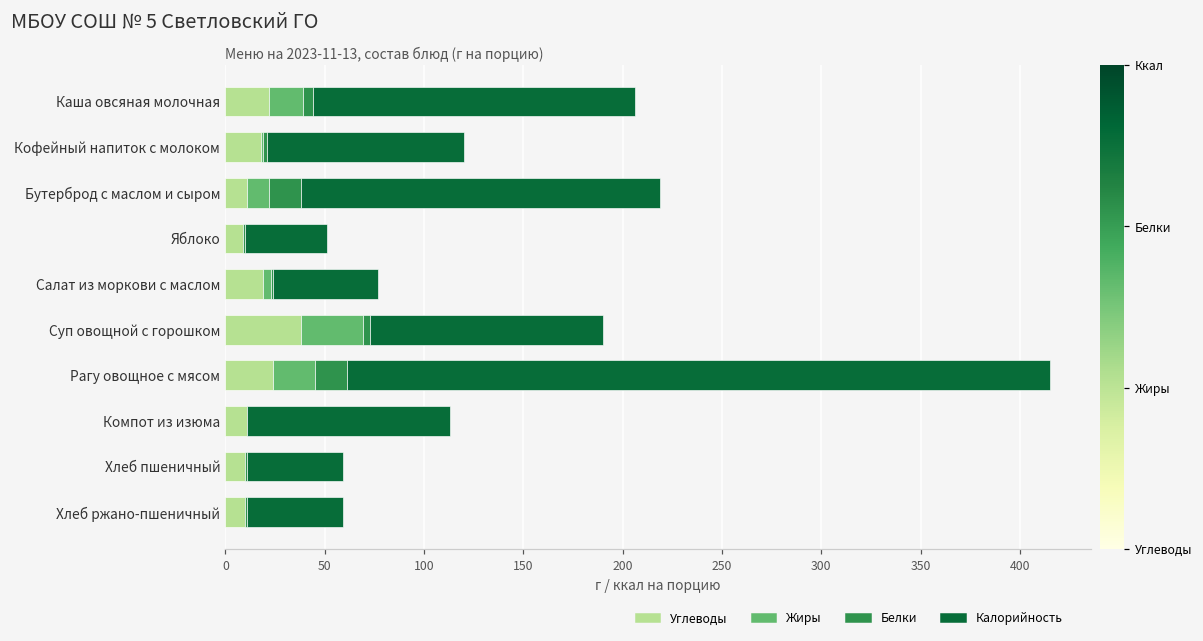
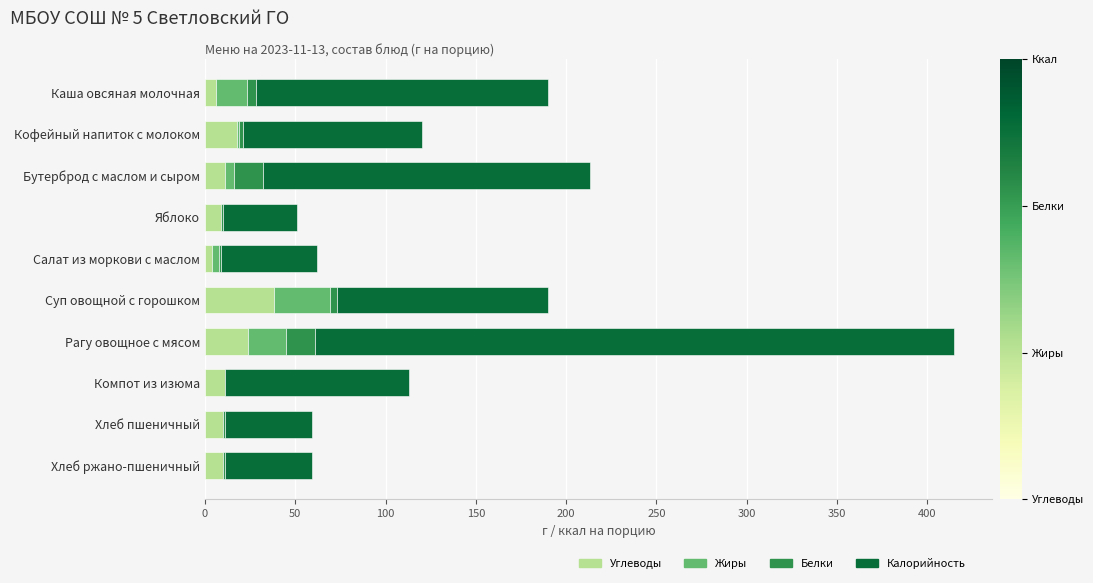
  {
    "Углеводы": {
-     "Каша овсяная молочная": 22,
+     "Каша овсяная молочная": 6,
      "Кофейный напиток с молоком": 18,
      "Бутерброд с маслом и сыром": 11,
      "Яблоко": 9,
-     "Салат из моркови с маслом": 19,
+     "Салат из моркови с маслом": 4,
      "Суп овощной с горошком": 38,
      "Рагу овощное с мясом": 24,
      "Компот из изюма": 11,
      "Хлеб пшеничный": 10,
      "Хлеб ржано-пшеничный": 10
    },
    "Жиры": {
      "Каша овсяная молочная": 17,
-     "Бутерброд с маслом и сыром": 11,
+     "Бутерброд с маслом и сыром": 5,
      "Яблоко": 0,
      "Салат из моркови с маслом": 4,
      "Суп овощной с горошком": 31,
      "Рагу овощное с мясом": 21,
      "Компот из изюма": 0,
      "Хлеб пшеничный": 0,
      "Хлеб ржано-пшеничный": 0
    }
  }
